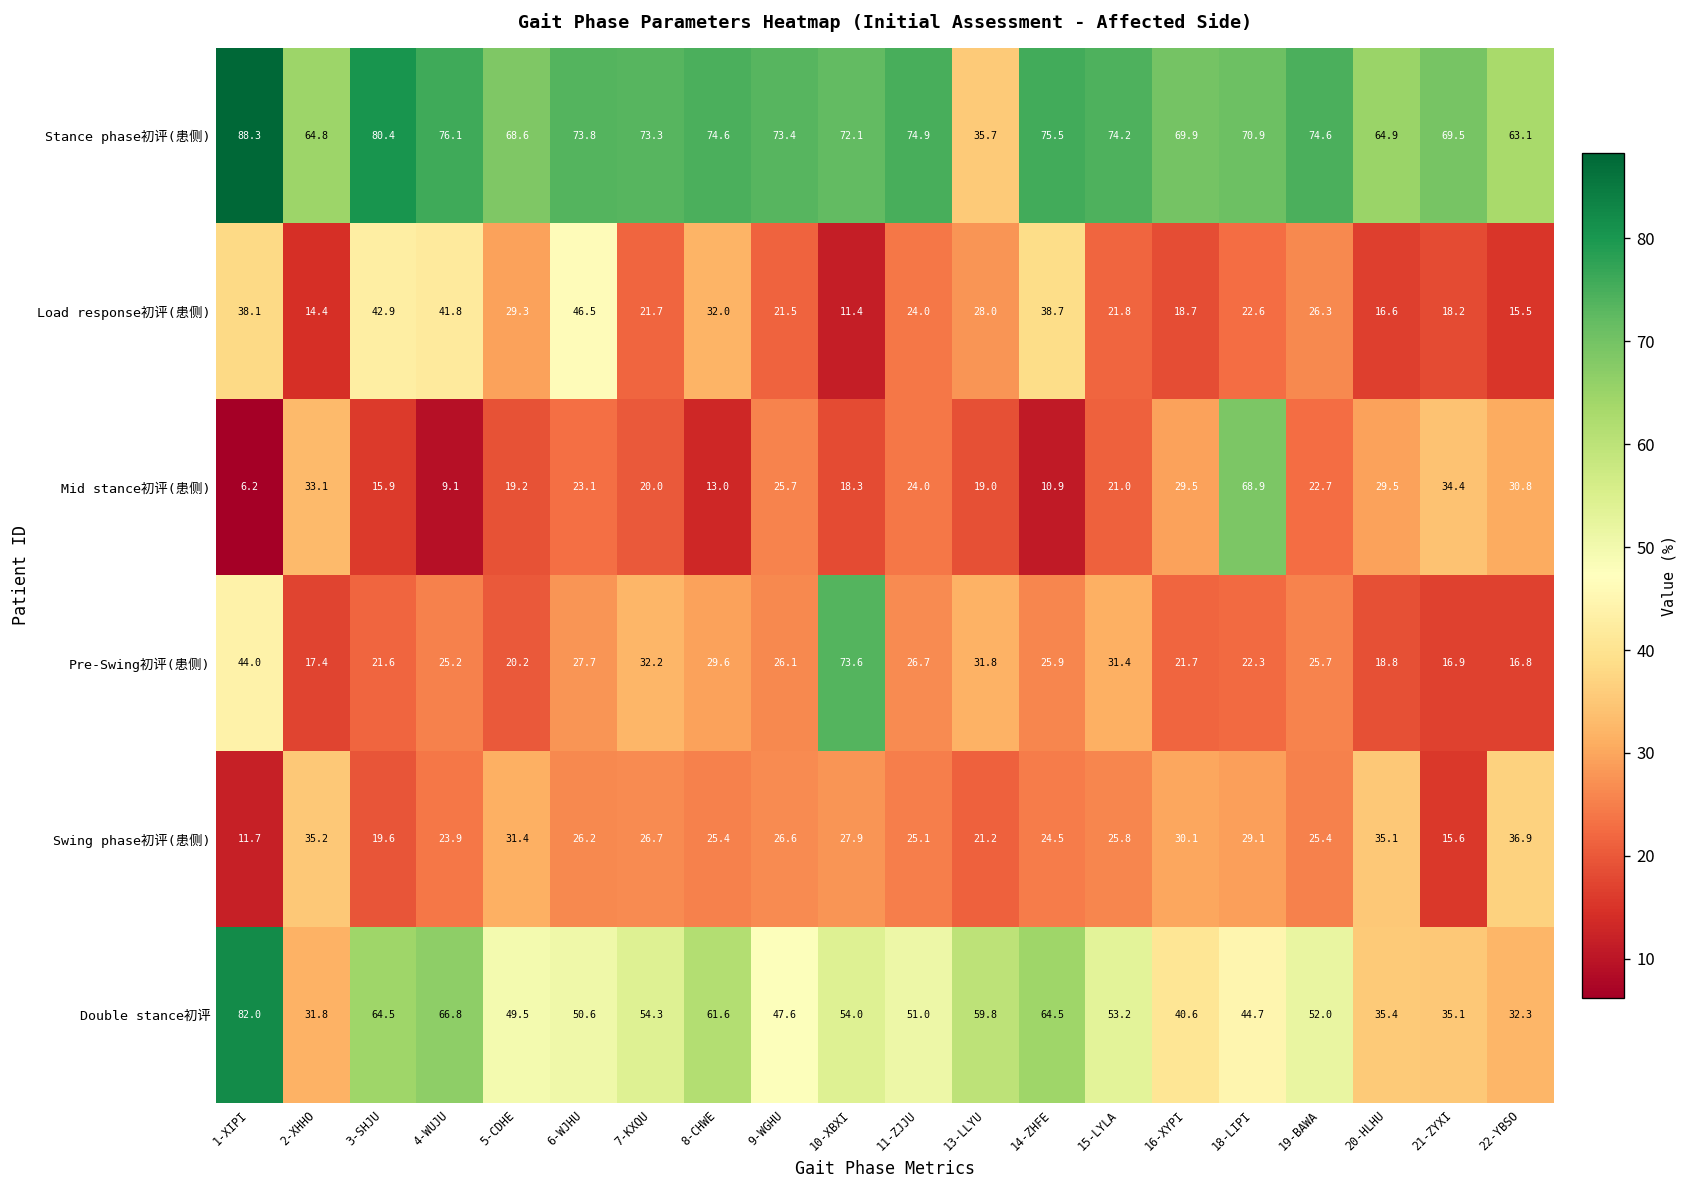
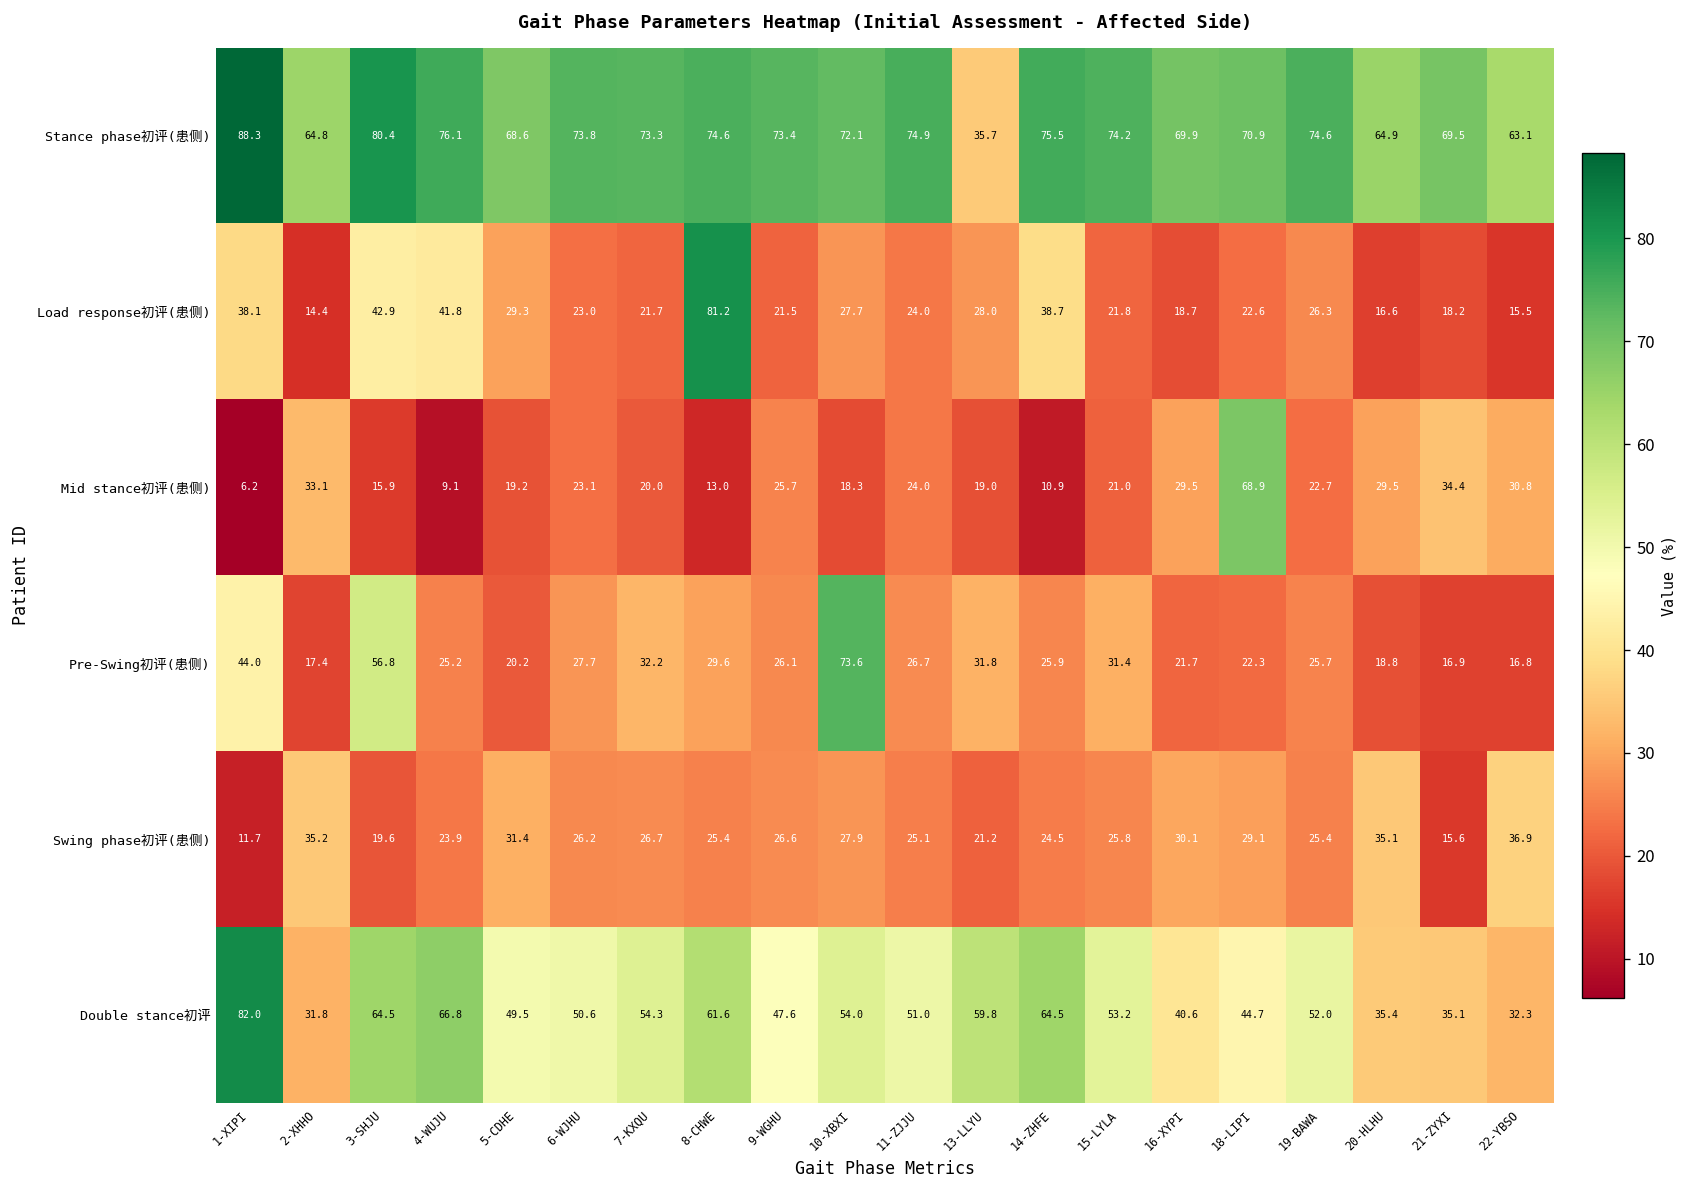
  {
    "Stance phase初评(患侧)": {
      "1-XIPI": 88.3,
      "2-XHHO": 64.8,
      "3-SHJU": 80.4,
      "4-WUJU": 76.1,
      "5-CDHE": 68.6,
      "6-WJHU": 73.8,
      "7-KXQU": 73.3,
      "8-CHWE": 74.6,
      "9-WGHU": 73.4,
      "10-XBXI": 72.1,
      "11-ZJJU": 74.9,
      "13-LLYU": 35.7,
      "14-ZHFE": 75.5,
      "15-LYLA": 74.2,
      "16-XYPI": 69.9,
      "18-LIPI": 70.9,
      "19-BAWA": 74.6,
      "20-HLHU": 64.9,
      "21-ZYXI": 69.5,
      "22-YBSO": 63.1
    },
    "Load response初评(患侧)": {
      "1-XIPI": 38.1,
      "2-XHHO": 14.4,
      "3-SHJU": 42.9,
      "4-WUJU": 41.8,
      "5-CDHE": 29.3,
-     "6-WJHU": 46.5,
+     "6-WJHU": 23.0,
      "7-KXQU": 21.7,
-     "8-CHWE": 32.0,
+     "8-CHWE": 81.2,
      "9-WGHU": 21.5,
-     "10-XBXI": 11.4,
+     "10-XBXI": 27.7,
      "11-ZJJU": 24.0,
      "13-LLYU": 28.0,
      "14-ZHFE": 38.7,
      "15-LYLA": 21.8,
      "16-XYPI": 18.7,
      "18-LIPI": 22.6,
      "19-BAWA": 26.3,
      "20-HLHU": 16.6,
      "21-ZYXI": 18.2,
      "22-YBSO": 15.5
    },
    "Mid stance初评(患侧)": {
      "1-XIPI": 6.2,
      "2-XHHO": 33.1,
      "3-SHJU": 15.9,
      "4-WUJU": 9.1,
      "5-CDHE": 19.2,
      "6-WJHU": 23.1,
      "7-KXQU": 20.0,
      "8-CHWE": 13.0,
      "9-WGHU": 25.7,
      "10-XBXI": 18.3,
      "11-ZJJU": 24.0,
      "13-LLYU": 19.0,
      "14-ZHFE": 10.9,
      "15-LYLA": 21.0,
      "16-XYPI": 29.5,
      "18-LIPI": 68.9,
      "19-BAWA": 22.7,
      "20-HLHU": 29.5,
      "21-ZYXI": 34.4,
      "22-YBSO": 30.8
    },
    "Pre-Swing初评(患侧)": {
      "1-XIPI": 44.0,
      "2-XHHO": 17.4,
-     "3-SHJU": 21.6,
+     "3-SHJU": 56.8,
      "4-WUJU": 25.2,
      "5-CDHE": 20.2,
      "6-WJHU": 27.7,
      "7-KXQU": 32.2,
      "8-CHWE": 29.6,
      "9-WGHU": 26.1,
      "10-XBXI": 73.6,
      "11-ZJJU": 26.7,
      "13-LLYU": 31.8,
      "14-ZHFE": 25.9,
      "15-LYLA": 31.4,
      "16-XYPI": 21.7,
      "18-LIPI": 22.3,
      "19-BAWA": 25.7,
      "20-HLHU": 18.8,
      "21-ZYXI": 16.9,
      "22-YBSO": 16.8
    },
    "Swing phase初评(患侧)": {
      "1-XIPI": 11.7,
      "2-XHHO": 35.2,
      "3-SHJU": 19.6,
      "4-WUJU": 23.9,
      "5-CDHE": 31.4,
      "6-WJHU": 26.2,
      "7-KXQU": 26.7,
      "8-CHWE": 25.4,
      "9-WGHU": 26.6,
      "10-XBXI": 27.9,
      "11-ZJJU": 25.1,
      "13-LLYU": 21.2,
      "14-ZHFE": 24.5,
      "15-LYLA": 25.8,
      "16-XYPI": 30.1,
      "18-LIPI": 29.1,
      "19-BAWA": 25.4,
      "20-HLHU": 35.1,
      "21-ZYXI": 15.6,
      "22-YBSO": 36.9
    },
    "Double stance初评": {
      "1-XIPI": 82.0,
      "2-XHHO": 31.8,
      "3-SHJU": 64.5,
      "4-WUJU": 66.8,
      "5-CDHE": 49.5,
      "6-WJHU": 50.6,
      "7-KXQU": 54.3,
      "8-CHWE": 61.6,
      "9-WGHU": 47.6,
      "10-XBXI": 54.0,
      "11-ZJJU": 51.0,
      "13-LLYU": 59.8,
      "14-ZHFE": 64.5,
      "15-LYLA": 53.2,
      "16-XYPI": 40.6,
      "18-LIPI": 44.7,
      "19-BAWA": 52.0,
      "20-HLHU": 35.4,
      "21-ZYXI": 35.1,
      "22-YBSO": 32.3
    }
  }
